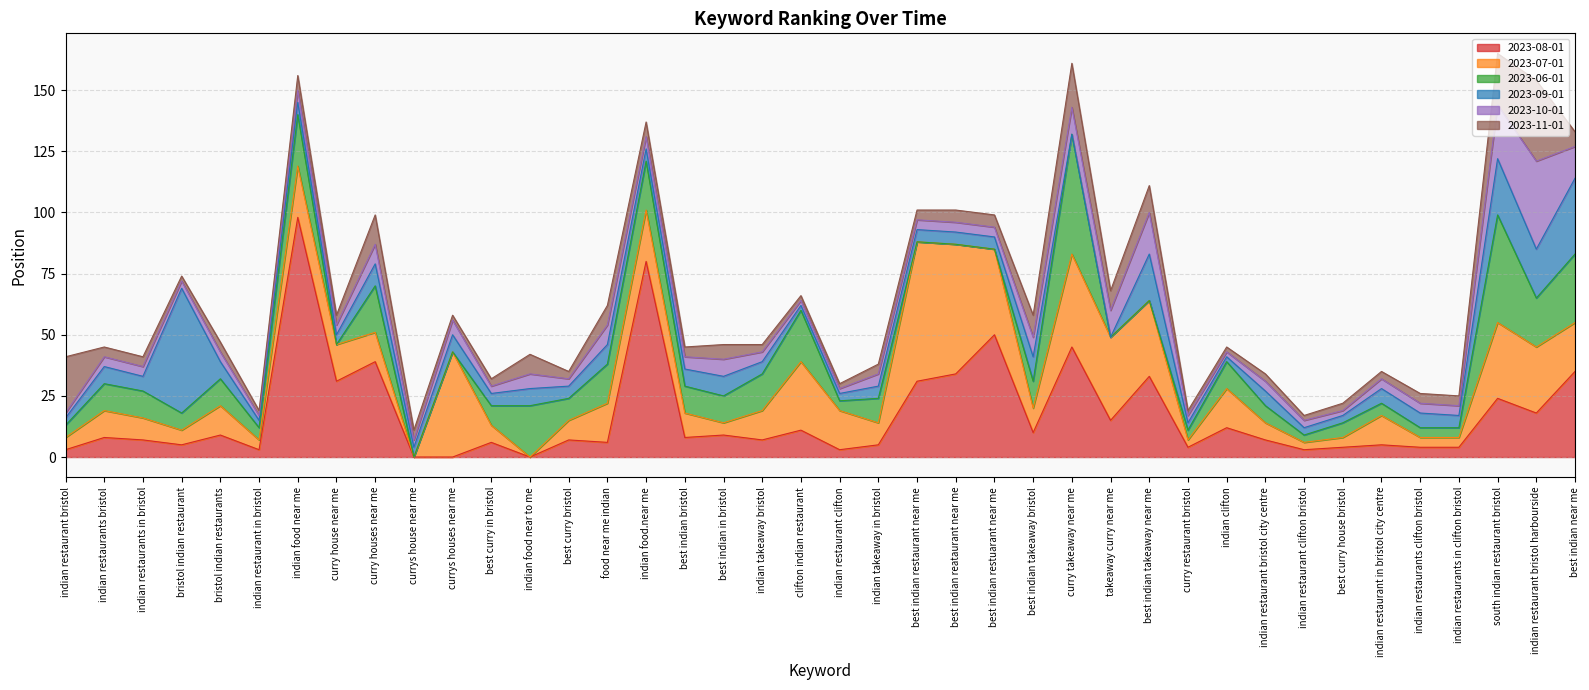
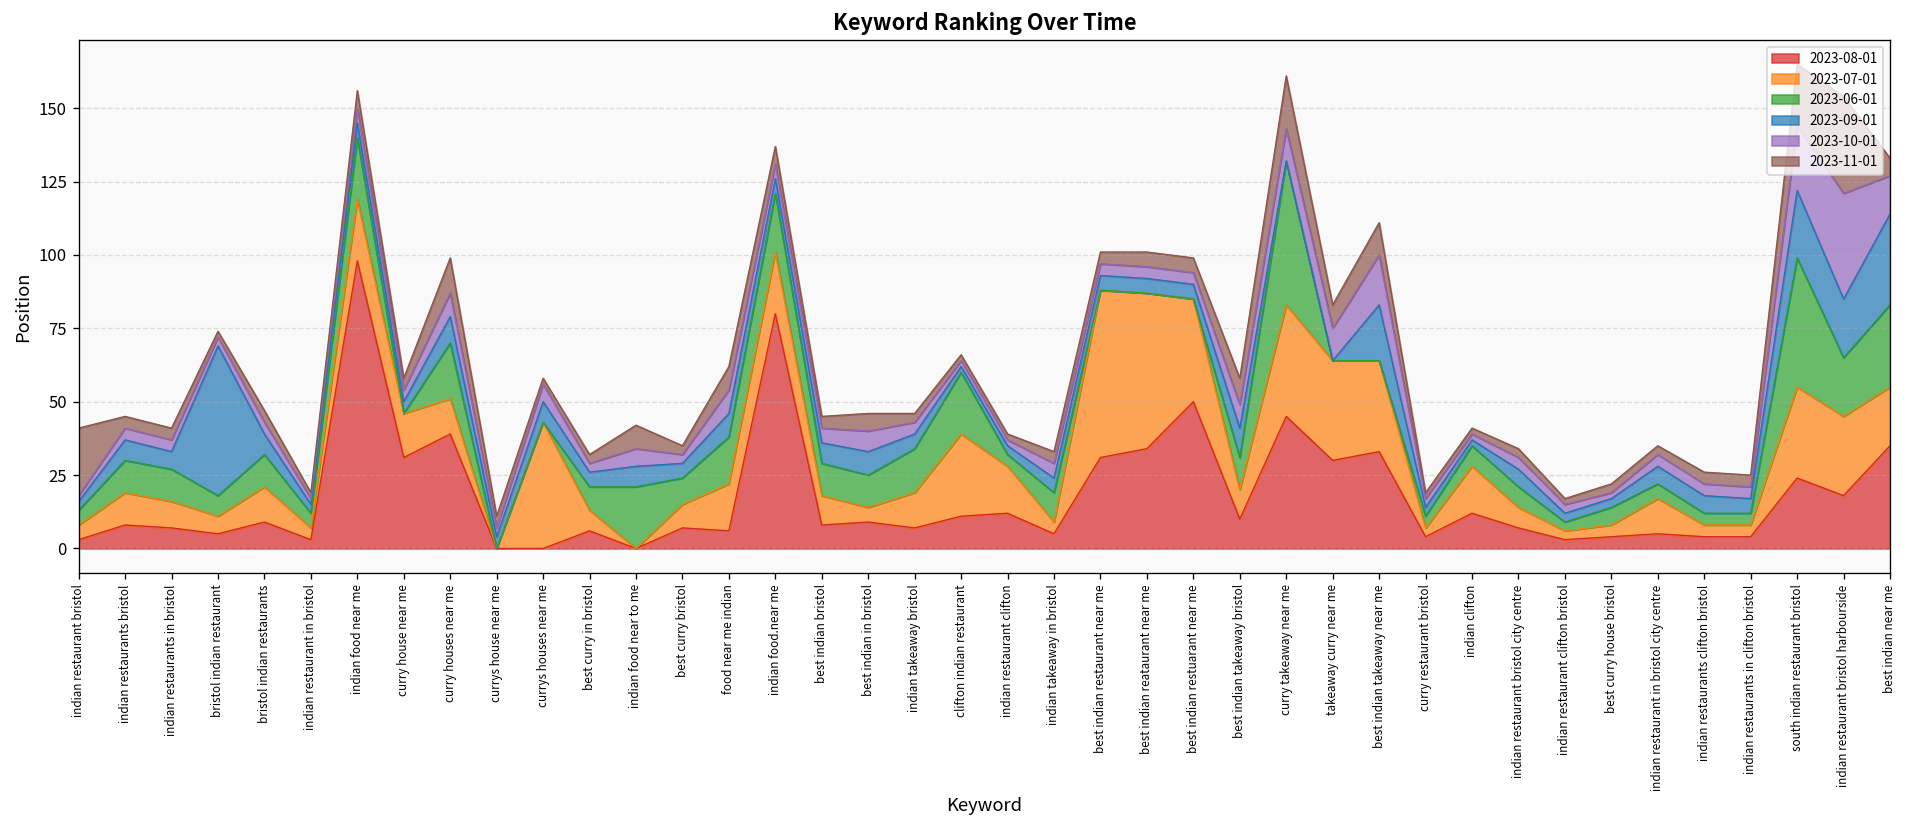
  {
    "2023-08-01": {
      "indian restaurant bristol": 3,
      "indian restaurants bristol": 8,
      "indian restaurants in bristol": 7,
      "bristol indian restaurant": 5,
      "bristol indian restaurants": 9,
      "indian restaurant in bristol": 3,
      "indian food near me": 98,
      "curry house near me": 31,
      "curry houses near me": 39,
      "currys houses near me": 0,
      "best curry in bristol": 6,
      "best curry bristol": 7,
      "food near me indian": 6,
      "indian food.near me": 80,
      "best indian bristol": 8,
      "best indian in bristol": 9,
      "indian takeaway bristol": 7,
      "clifton indian restaurant": 11,
-     "indian restaurant clifton": 3,
+     "indian restaurant clifton": 12,
      "indian takeaway in bristol": 5,
      "best indian restaurant near me": 31,
      "best indian reataurant near me": 34,
      "best indian restuarant near me": 50,
      "best indian takeaway bristol": 10,
      "curry takeaway near me": 45,
-     "takeaway curry near me": 15,
+     "takeaway curry near me": 30,
      "best indian takeaway near me": 33,
      "curry restaurant bristol": 4,
      "indian clifton": 12,
      "indian restaurant bristol city centre": 7,
      "indian restaurant clifton bristol": 3,
      "best curry house bristol": 4,
      "indian restaurant in bristol city centre": 5,
      "indian restaurants clifton bristol": 4,
      "indian restaurants in clifton bristol": 4,
      "south indian restaurant bristol": 24,
      "indian restaurant bristol harbourside": 18,
      "best indian near me": 35
    },
    "2023-07-01": {
      "indian restaurant bristol": 5,
      "indian restaurants bristol": 11,
      "indian restaurants in bristol": 9,
      "bristol indian restaurant": 6,
      "bristol indian restaurants": 12,
      "indian restaurant in bristol": 4,
      "indian food near me": 21,
      "curry houses near me": 12,
      "best curry in bristol": 7,
      "best curry bristol": 8,
      "food near me indian": 16,
      "indian food.near me": 21,
      "best indian bristol": 10,
      "best indian in bristol": 5,
      "indian takeaway bristol": 12,
      "clifton indian restaurant": 28,
      "indian restaurant clifton": 16,
-     "indian takeaway in bristol": 9,
+     "indian takeaway in bristol": 4,
      "best indian takeaway bristol": 10,
      "curry takeaway near me": 38,
      "curry restaurant bristol": 3,
      "indian clifton": 16,
      "indian restaurant bristol city centre": 7,
      "indian restaurant clifton bristol": 3,
      "best curry house bristol": 4,
      "indian restaurant in bristol city centre": 12,
      "indian restaurants clifton bristol": 4,
      "indian restaurants in clifton bristol": 4,
      "south indian restaurant bristol": 31,
      "indian restaurant bristol harbourside": 27,
      "best indian near me": 20
    },
    "2023-06-01": {
      "indian restaurant bristol": 5,
      "indian restaurants bristol": 11,
      "indian restaurants in bristol": 11,
      "bristol indian restaurant": 7,
      "bristol indian restaurants": 11,
      "indian restaurant in bristol": 5,
      "indian food near me": 21,
      "curry houses near me": 19,
      "best curry in bristol": 8,
      "indian food near to me": 21,
      "best curry bristol": 9,
      "food near me indian": 16,
      "indian food.near me": 20,
      "best indian bristol": 11,
      "best indian in bristol": 11,
      "indian takeaway bristol": 15,
      "clifton indian restaurant": 21,
      "indian restaurant clifton": 4,
      "indian takeaway in bristol": 10,
      "best indian takeaway bristol": 11,
      "curry restaurant bristol": 4,
-     "indian clifton": 11,
+     "indian clifton": 7,
      "indian restaurant bristol city centre": 7,
      "indian restaurant clifton bristol": 3,
      "best curry house bristol": 6,
      "indian restaurant in bristol city centre": 5,
      "indian restaurants clifton bristol": 4,
      "indian restaurants in clifton bristol": 4,
      "south indian restaurant bristol": 44,
      "indian restaurant bristol harbourside": 20,
      "best indian near me": 28
    }
  }
